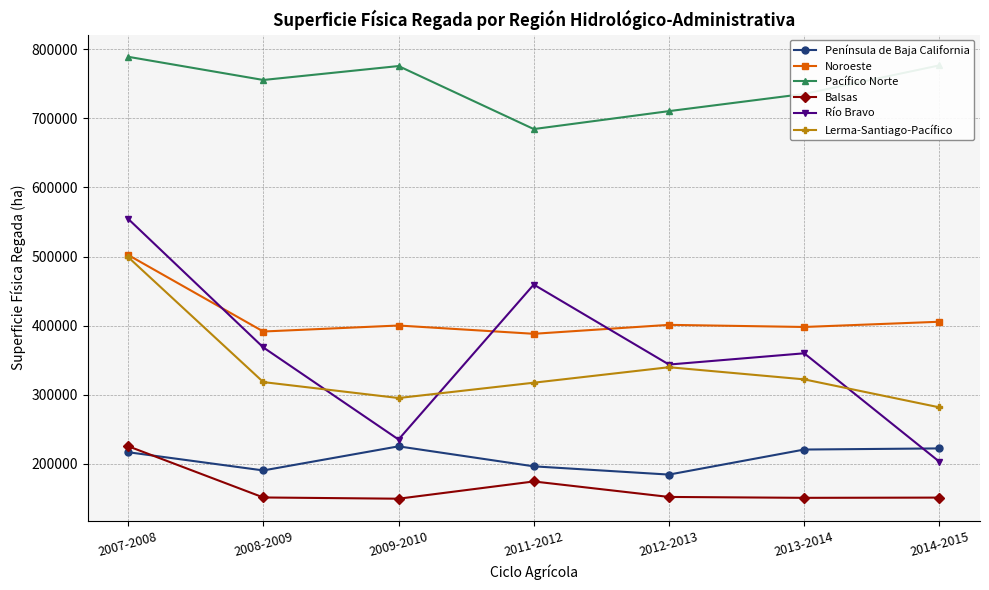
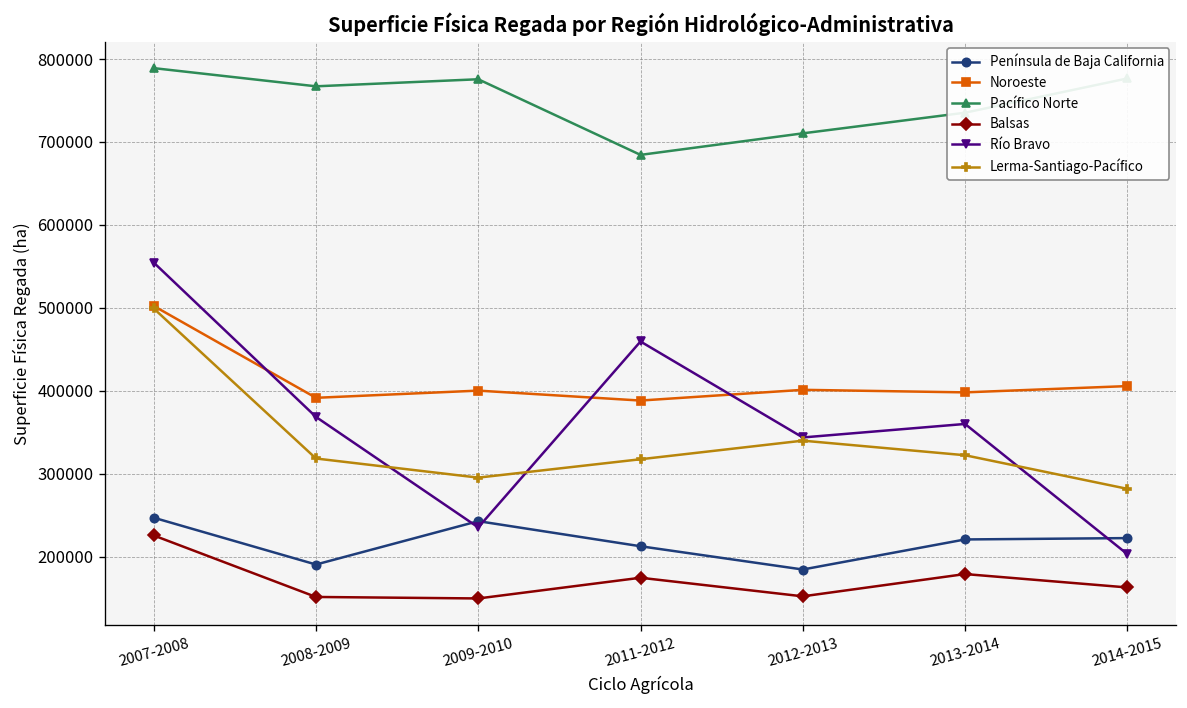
  {
    "Península de Baja California": {
-     "2007-2008": 220000,
+     "2007-2008": 250000,
      "2008-2009": 190000,
-     "2009-2010": 230000,
-     "2011-2012": 200000,
+     "2009-2010": 240000,
+     "2011-2012": 210000,
      "2012-2013": 180000,
      "2013-2014": 220000,
      "2014-2015": 220000
    },
    "Pacífico Norte": {
      "2007-2008": 790000,
-     "2008-2009": 760000,
+     "2008-2009": 770000,
      "2009-2010": 780000,
      "2011-2012": 680000,
      "2012-2013": 710000
    },
    "Balsas": {
      "2007-2008": 230000,
      "2008-2009": 150000,
      "2009-2010": 150000,
      "2011-2012": 170000,
      "2012-2013": 150000,
-     "2013-2014": 150000,
-     "2014-2015": 150000
+     "2013-2014": 180000,
+     "2014-2015": 160000
    },
    "Río Bravo": {
      "2007-2008": 550000,
      "2008-2009": 370000,
      "2009-2010": 240000,
      "2011-2012": 460000,
      "2012-2013": 340000,
      "2013-2014": 360000,
      "2014-2015": 200000
    }
  }
